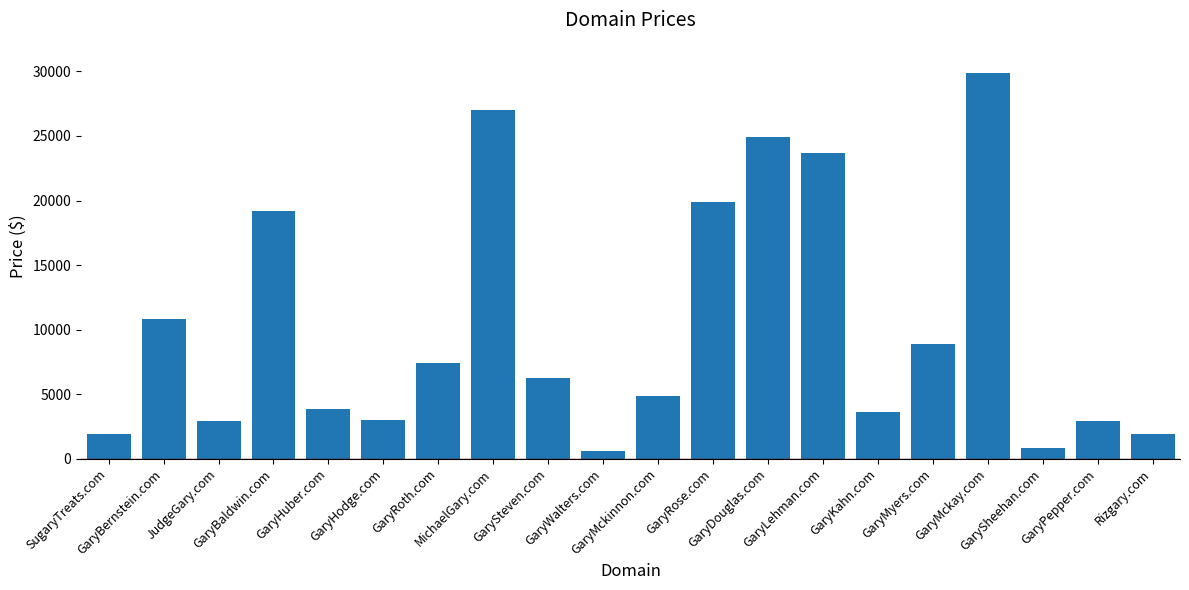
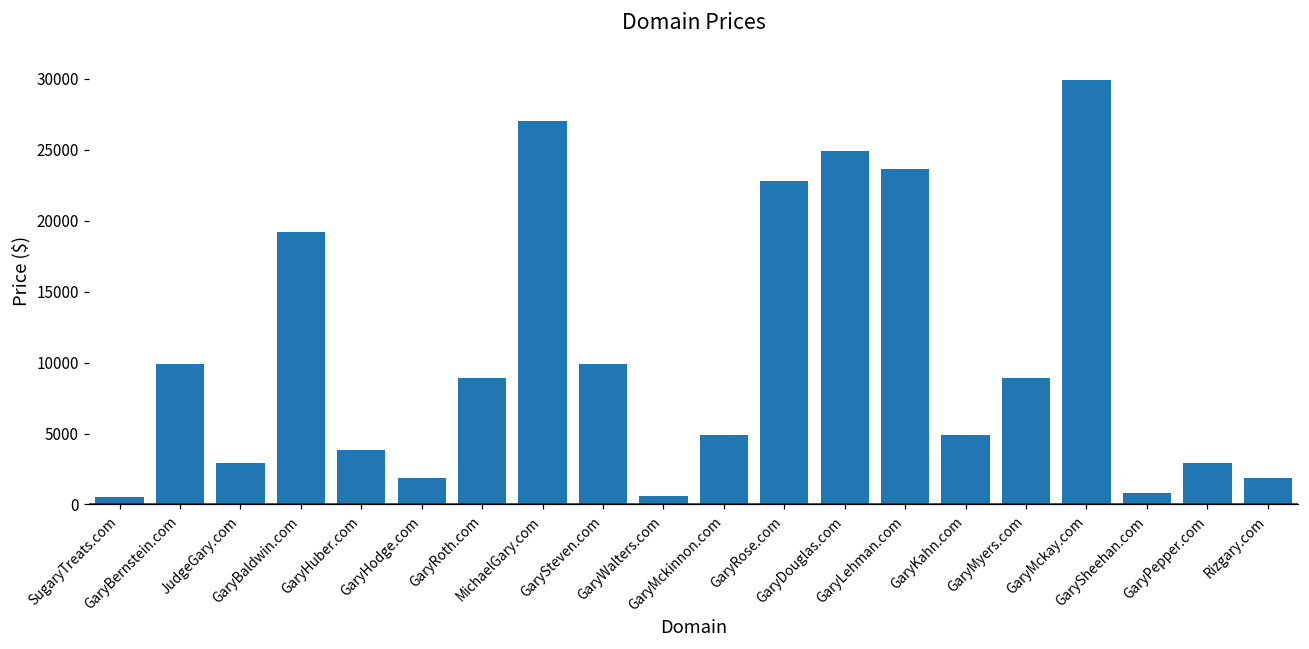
  {
-   "SugaryTreats.com": 1900,
-   "GaryBernstein.com": 10800,
+   "SugaryTreats.com": 500,
+   "GaryBernstein.com": 9900,
    "JudgeGary.com": 2900,
    "GaryBaldwin.com": 19200,
    "GaryHuber.com": 3900,
-   "GaryHodge.com": 3000,
-   "GaryRoth.com": 7400,
+   "GaryHodge.com": 1900,
+   "GaryRoth.com": 8900,
    "MichaelGary.com": 27000,
-   "GarySteven.com": 6300,
+   "GarySteven.com": 9900,
    "GaryWalters.com": 600,
    "GaryMckinnon.com": 4900,
-   "GaryRose.com": 19900,
+   "GaryRose.com": 22800,
    "GaryDouglas.com": 24900,
    "GaryLehman.com": 23700,
-   "GaryKahn.com": 3600,
+   "GaryKahn.com": 4900,
    "GaryMyers.com": 8900,
    "GaryMckay.com": 29900,
    "GarySheehan.com": 800,
    "GaryPepper.com": 2900,
    "Rizgary.com": 1900
  }
